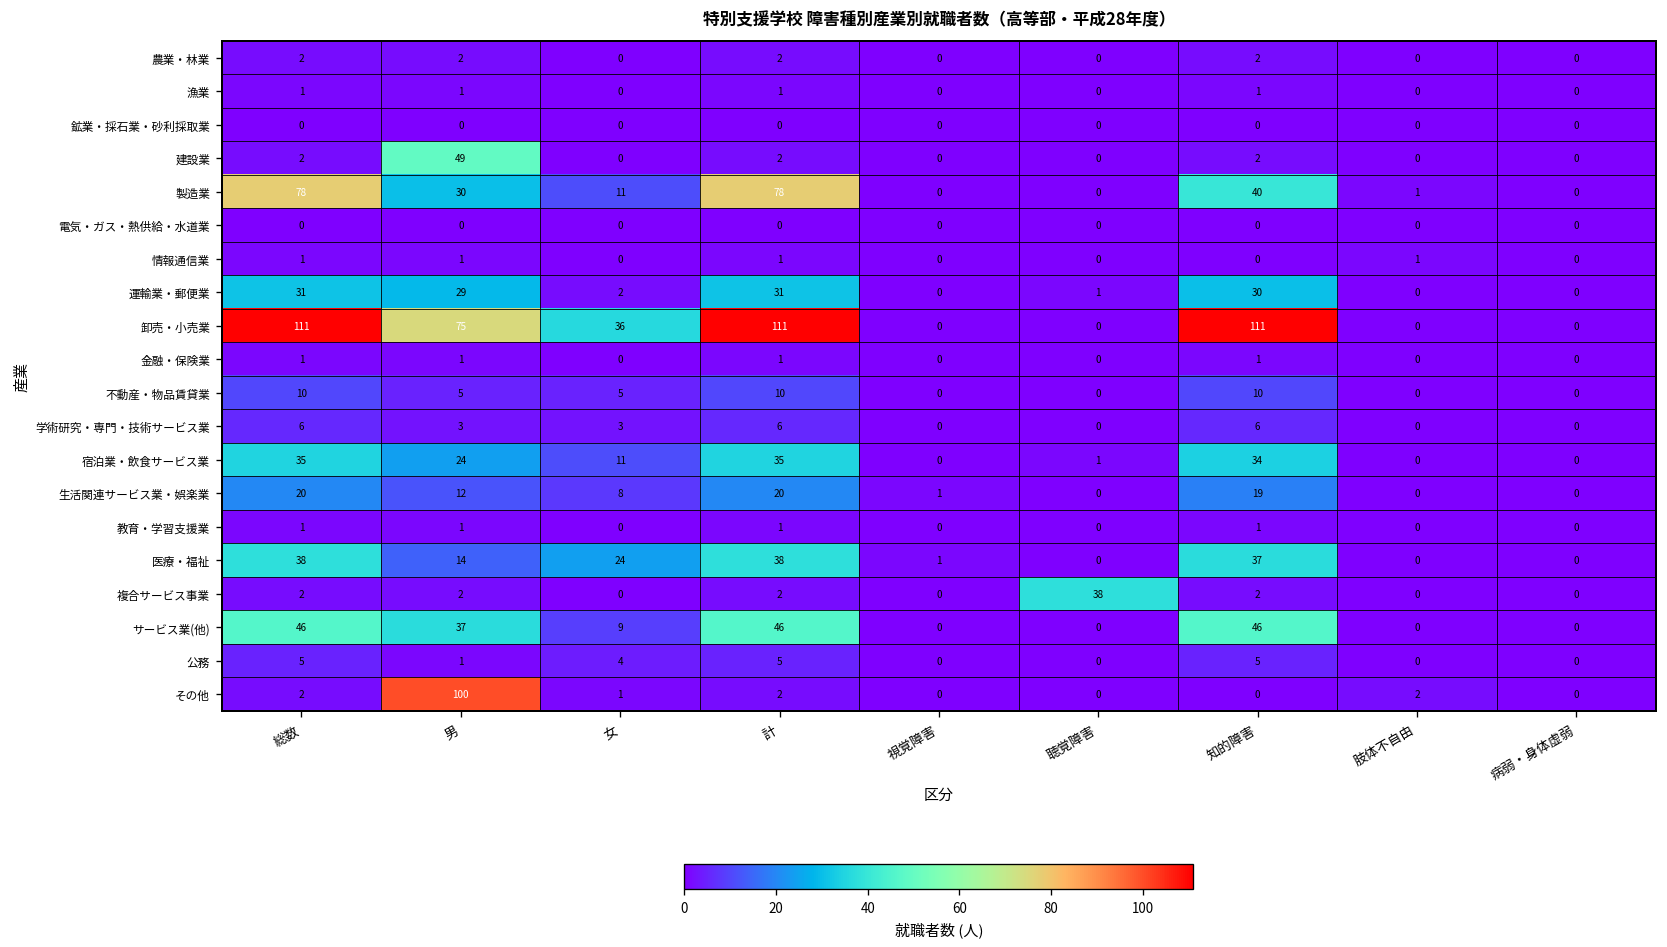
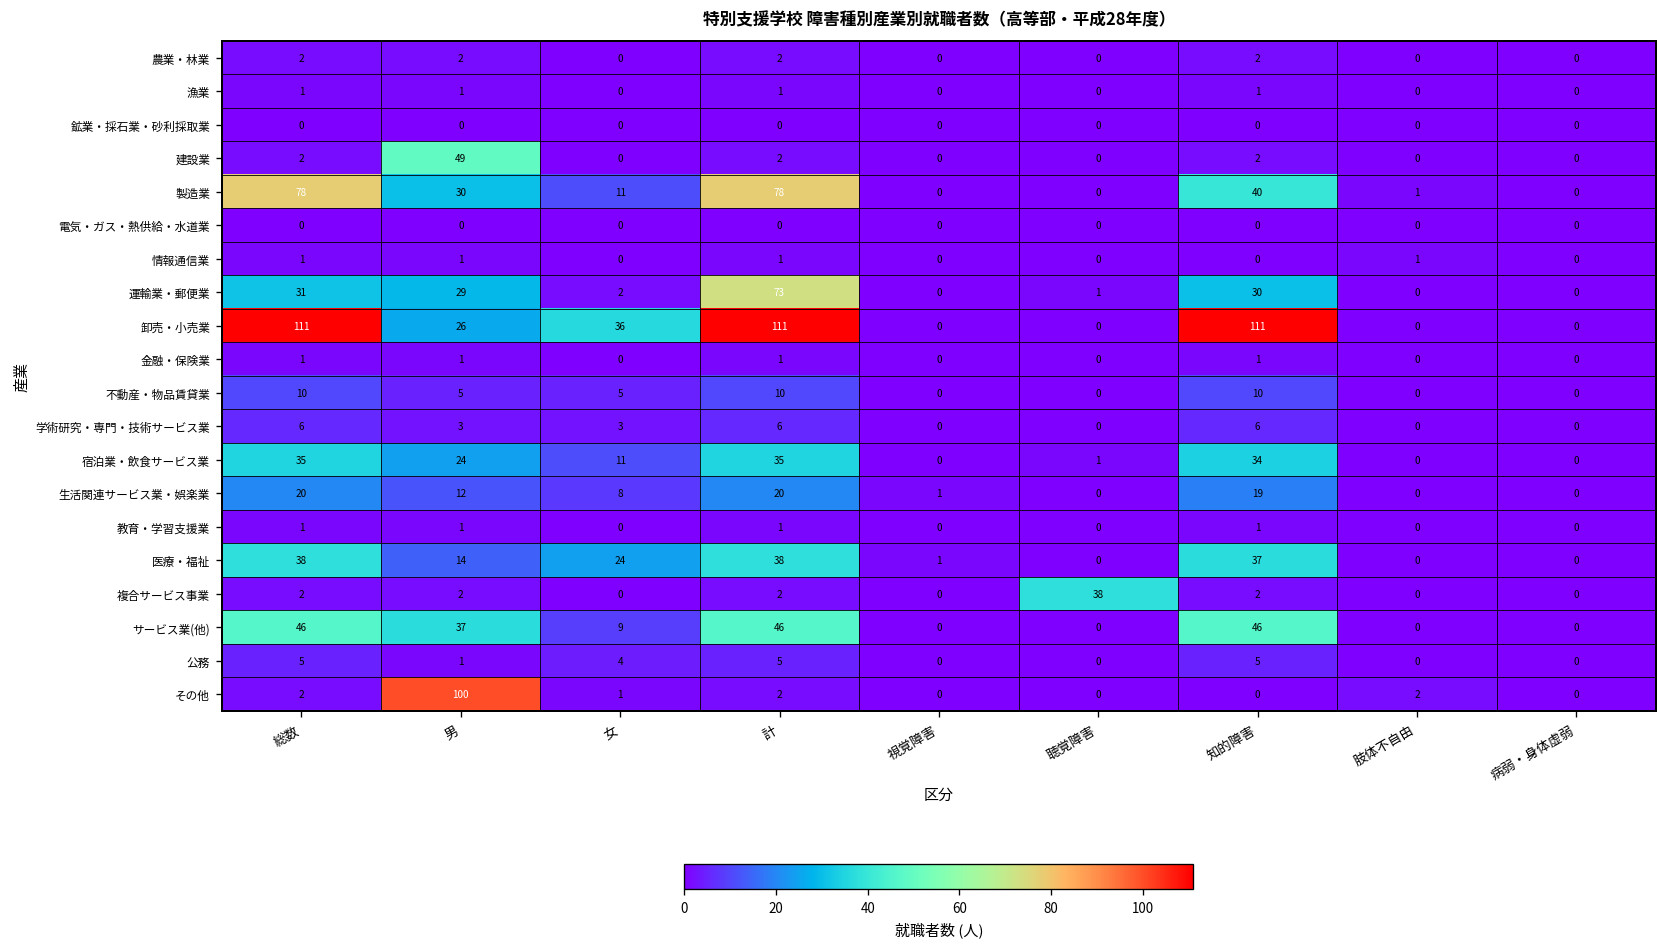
  {
    "農業・林業": {
      "総数": 2,
      "男": 2,
      "女": 0,
      "計": 2,
      "視覚障害": 0,
      "聴覚障害": 0,
      "知的障害": 2,
      "肢体不自由": 0,
      "病弱・身体虚弱": 0
    },
    "漁業": {
      "総数": 1,
      "男": 1,
      "女": 0,
      "計": 1,
      "視覚障害": 0,
      "聴覚障害": 0,
      "知的障害": 1,
      "肢体不自由": 0,
      "病弱・身体虚弱": 0
    },
    "鉱業・採石業・砂利採取業": {
      "総数": 0,
      "男": 0,
      "女": 0,
      "計": 0,
      "視覚障害": 0,
      "聴覚障害": 0,
      "知的障害": 0,
      "肢体不自由": 0,
      "病弱・身体虚弱": 0
    },
    "建設業": {
      "総数": 2,
      "男": 49,
      "女": 0,
      "計": 2,
      "視覚障害": 0,
      "聴覚障害": 0,
      "知的障害": 2,
      "肢体不自由": 0,
      "病弱・身体虚弱": 0
    },
    "製造業": {
      "総数": 78,
      "男": 30,
      "女": 11,
      "計": 78,
      "視覚障害": 0,
      "聴覚障害": 0,
      "知的障害": 40,
      "肢体不自由": 1,
      "病弱・身体虚弱": 0
    },
    "電気・ガス・熱供給・水道業": {
      "総数": 0,
      "男": 0,
      "女": 0,
      "計": 0,
      "視覚障害": 0,
      "聴覚障害": 0,
      "知的障害": 0,
      "肢体不自由": 0,
      "病弱・身体虚弱": 0
    },
    "情報通信業": {
      "総数": 1,
      "男": 1,
      "女": 0,
      "計": 1,
      "視覚障害": 0,
      "聴覚障害": 0,
      "知的障害": 0,
      "肢体不自由": 1,
      "病弱・身体虚弱": 0
    },
    "運輸業・郵便業": {
      "総数": 31,
      "男": 29,
      "女": 2,
-     "計": 31,
+     "計": 73,
      "視覚障害": 0,
      "聴覚障害": 1,
      "知的障害": 30,
      "肢体不自由": 0,
      "病弱・身体虚弱": 0
    },
    "卸売・小売業": {
      "総数": 111,
-     "男": 75,
+     "男": 26,
      "女": 36,
      "計": 111,
      "視覚障害": 0,
      "聴覚障害": 0,
      "知的障害": 111,
      "肢体不自由": 0,
      "病弱・身体虚弱": 0
    },
    "金融・保険業": {
      "総数": 1,
      "男": 1,
      "女": 0,
      "計": 1,
      "視覚障害": 0,
      "聴覚障害": 0,
      "知的障害": 1,
      "肢体不自由": 0,
      "病弱・身体虚弱": 0
    },
    "不動産・物品賃貸業": {
      "総数": 10,
      "男": 5,
      "女": 5,
      "計": 10,
      "視覚障害": 0,
      "聴覚障害": 0,
      "知的障害": 10,
      "肢体不自由": 0,
      "病弱・身体虚弱": 0
    },
    "学術研究・専門・技術サービス業": {
      "総数": 6,
      "男": 3,
      "女": 3,
      "計": 6,
      "視覚障害": 0,
      "聴覚障害": 0,
      "知的障害": 6,
      "肢体不自由": 0,
      "病弱・身体虚弱": 0
    },
    "宿泊業・飲食サービス業": {
      "総数": 35,
      "男": 24,
      "女": 11,
      "計": 35,
      "視覚障害": 0,
      "聴覚障害": 1,
      "知的障害": 34,
      "肢体不自由": 0,
      "病弱・身体虚弱": 0
    },
    "生活関連サービス業・娯楽業": {
      "総数": 20,
      "男": 12,
      "女": 8,
      "計": 20,
      "視覚障害": 1,
      "聴覚障害": 0,
      "知的障害": 19,
      "肢体不自由": 0,
      "病弱・身体虚弱": 0
    },
    "教育・学習支援業": {
      "総数": 1,
      "男": 1,
      "女": 0,
      "計": 1,
      "視覚障害": 0,
      "聴覚障害": 0,
      "知的障害": 1,
      "肢体不自由": 0,
      "病弱・身体虚弱": 0
    },
    "医療・福祉": {
      "総数": 38,
      "男": 14,
      "女": 24,
      "計": 38,
      "視覚障害": 1,
      "聴覚障害": 0,
      "知的障害": 37,
      "肢体不自由": 0,
      "病弱・身体虚弱": 0
    },
    "複合サービス事業": {
      "総数": 2,
      "男": 2,
      "女": 0,
      "計": 2,
      "視覚障害": 0,
      "聴覚障害": 38,
      "知的障害": 2,
      "肢体不自由": 0,
      "病弱・身体虚弱": 0
    },
    "サービス業(他)": {
      "総数": 46,
      "男": 37,
      "女": 9,
      "計": 46,
      "視覚障害": 0,
      "聴覚障害": 0,
      "知的障害": 46,
      "肢体不自由": 0,
      "病弱・身体虚弱": 0
    },
    "公務": {
      "総数": 5,
      "男": 1,
      "女": 4,
      "計": 5,
      "視覚障害": 0,
      "聴覚障害": 0,
      "知的障害": 5,
      "肢体不自由": 0,
      "病弱・身体虚弱": 0
    },
    "その他": {
      "総数": 2,
      "男": 100,
      "女": 1,
      "計": 2,
      "視覚障害": 0,
      "聴覚障害": 0,
      "知的障害": 0,
      "肢体不自由": 2,
      "病弱・身体虚弱": 0
    }
  }
